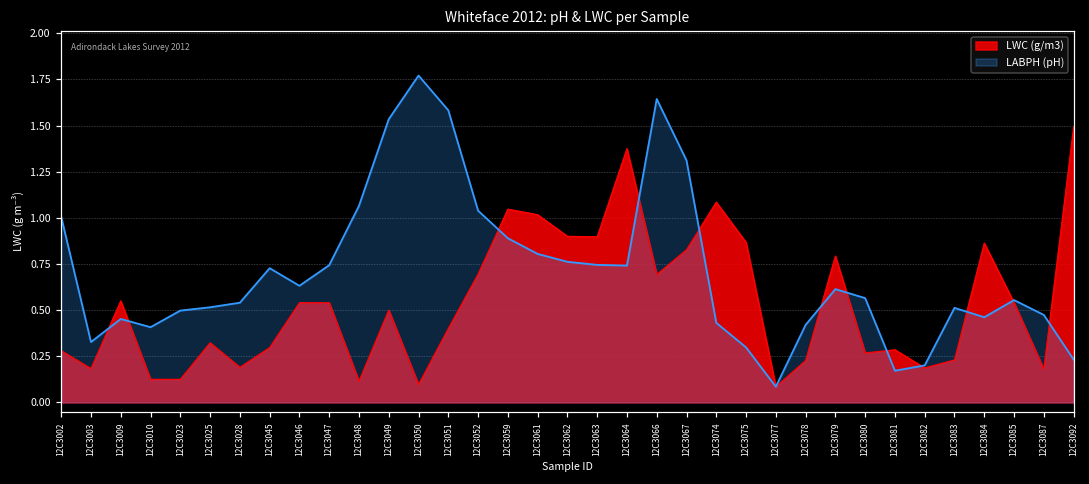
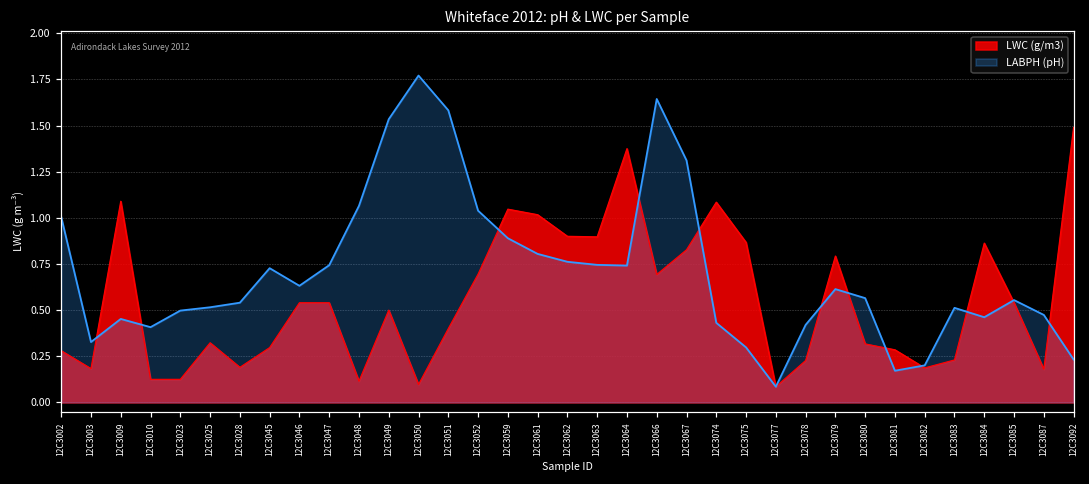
  {
    "LWC (g/m3)": {
      "12C3002": 0.28,
      "12C3003": 0.18,
-     "12C3009": 0.55,
+     "12C3009": 1.09,
      "12C3010": 0.13,
      "12C3023": 0.13,
      "12C3025": 0.32,
      "12C3028": 0.19,
      "12C3045": 0.30,
      "12C3046": 0.54,
      "12C3047": 0.54,
      "12C3048": 0.12,
      "12C3049": 0.50,
      "12C3050": 0.10,
      "12C3051": 0.40,
      "12C3052": 0.70,
      "12C3059": 1.05,
      "12C3061": 1.02,
      "12C3062": 0.90,
      "12C3063": 0.90,
      "12C3064": 1.38,
      "12C3066": 0.69,
      "12C3067": 0.83,
      "12C3074": 1.09,
      "12C3075": 0.87,
      "12C3078": 0.23,
      "12C3079": 0.79,
-     "12C3080": 0.27,
+     "12C3080": 0.32,
      "12C3081": 0.29,
      "12C3083": 0.23,
      "12C3084": 0.86,
      "12C3087": 0.18,
      "12C3092": 1.49
    },
    "LABPH (pH)": {
      "12C3002": 1.01,
      "12C3003": 0.33,
      "12C3009": 0.45,
      "12C3010": 0.41,
      "12C3023": 0.50,
      "12C3025": 0.52,
      "12C3028": 0.54,
      "12C3045": 0.73,
      "12C3046": 0.63,
      "12C3047": 0.74,
      "12C3048": 1.06,
      "12C3049": 1.53,
      "12C3050": 1.77,
      "12C3051": 1.58,
      "12C3052": 1.04,
      "12C3059": 0.89,
      "12C3061": 0.80,
      "12C3062": 0.76,
      "12C3063": 0.75,
      "12C3064": 0.74,
      "12C3066": 1.64,
      "12C3067": 1.31,
      "12C3074": 0.43,
      "12C3075": 0.30,
      "12C3078": 0.42,
      "12C3079": 0.61,
      "12C3080": 0.57,
      "12C3081": 0.17,
      "12C3083": 0.51,
      "12C3084": 0.46,
      "12C3087": 0.47,
      "12C3092": 0.23
    }
  }
